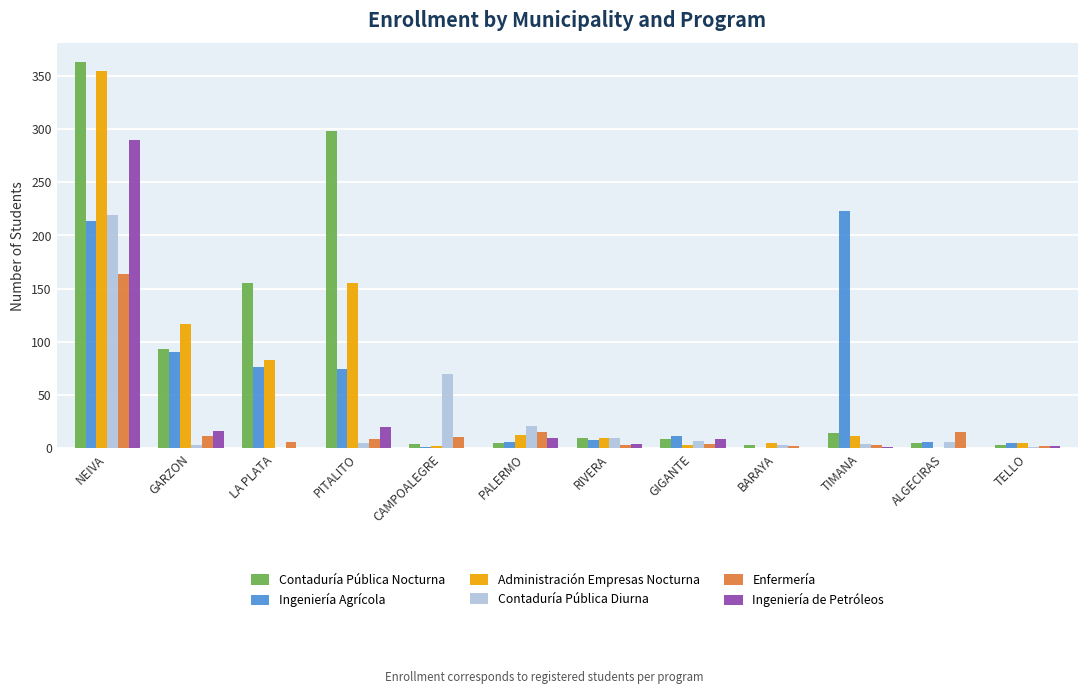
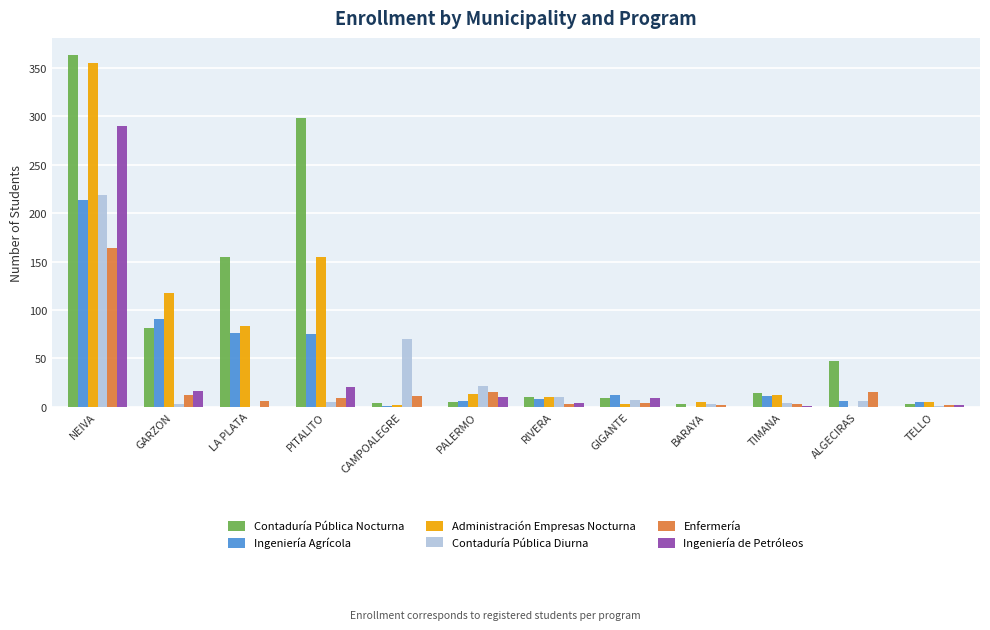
  {
    "Contaduría Pública Nocturna": {
      "NEIVA": 360,
-     "GARZON": 90,
+     "GARZON": 80,
      "LA PLATA": 160,
      "PITALITO": 300,
      "CAMPOALEGRE": 0,
      "PALERMO": 10,
      "RIVERA": 10,
      "GIGANTE": 10,
      "BARAYA": 0,
      "TIMANA": 10,
-     "ALGECIRAS": 10,
+     "ALGECIRAS": 50,
      "TELLO": 0
    },
    "Ingeniería Agrícola": {
      "NEIVA": 210,
      "GARZON": 90,
      "LA PLATA": 80,
      "PITALITO": 80,
      "PALERMO": 10,
      "RIVERA": 10,
      "GIGANTE": 10,
      "BARAYA": 0,
-     "TIMANA": 220,
+     "TIMANA": 10,
      "ALGECIRAS": 10,
      "TELLO": 10
    },
    "Administración Empresas Nocturna": {
      "NEIVA": 360,
      "GARZON": 120,
      "LA PLATA": 80,
      "PITALITO": 160,
      "PALERMO": 10,
      "RIVERA": 10,
      "GIGANTE": 0,
      "BARAYA": 10,
      "TIMANA": 10,
      "ALGECIRAS": 0,
      "TELLO": 10
    },
    "Contaduría Pública Diurna": {
      "NEIVA": 220,
      "GARZON": 0,
      "LA PLATA": 0,
      "PITALITO": 10,
      "CAMPOALEGRE": 70,
      "PALERMO": 20,
      "RIVERA": 10,
      "GIGANTE": 10,
      "BARAYA": 0,
      "TIMANA": 0,
      "ALGECIRAS": 10
    },
    "Enfermería": {
      "NEIVA": 160,
      "GARZON": 10,
      "LA PLATA": 10,
      "PITALITO": 10,
      "CAMPOALEGRE": 10,
      "PALERMO": 20,
      "RIVERA": 0,
      "GIGANTE": 0,
      "TIMANA": 0,
      "ALGECIRAS": 20
    },
    "Ingeniería de Petróleos": {
      "NEIVA": 290,
      "GARZON": 20,
      "LA PLATA": 0,
      "PITALITO": 20,
      "CAMPOALEGRE": 0,
      "PALERMO": 10,
      "RIVERA": 0,
      "GIGANTE": 10,
      "BARAYA": 0,
      "ALGECIRAS": 0
    }
  }
